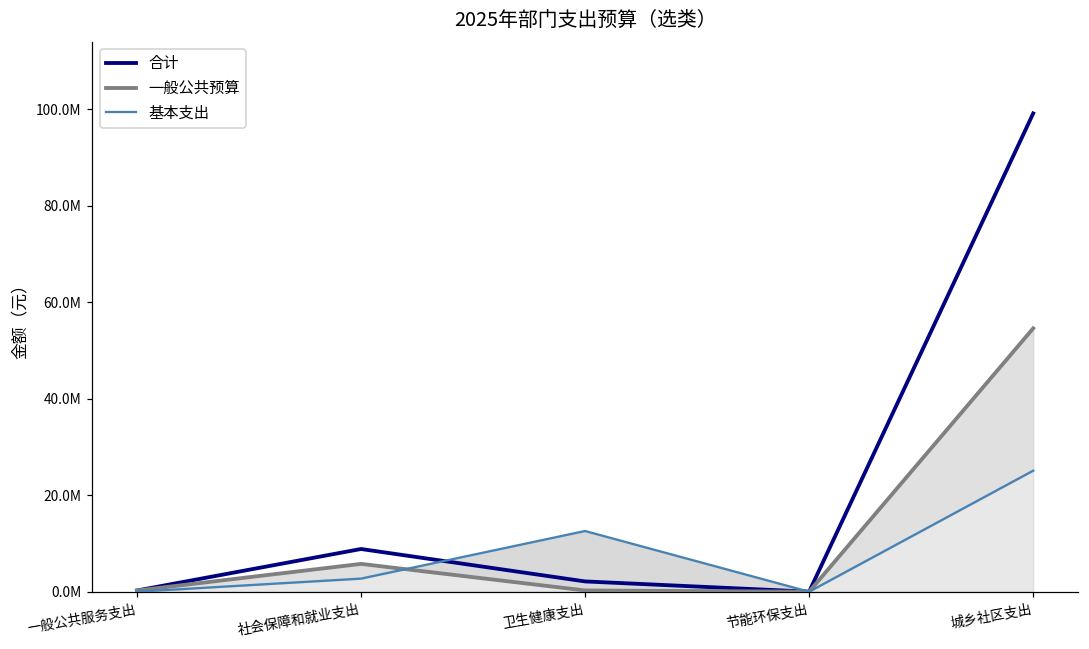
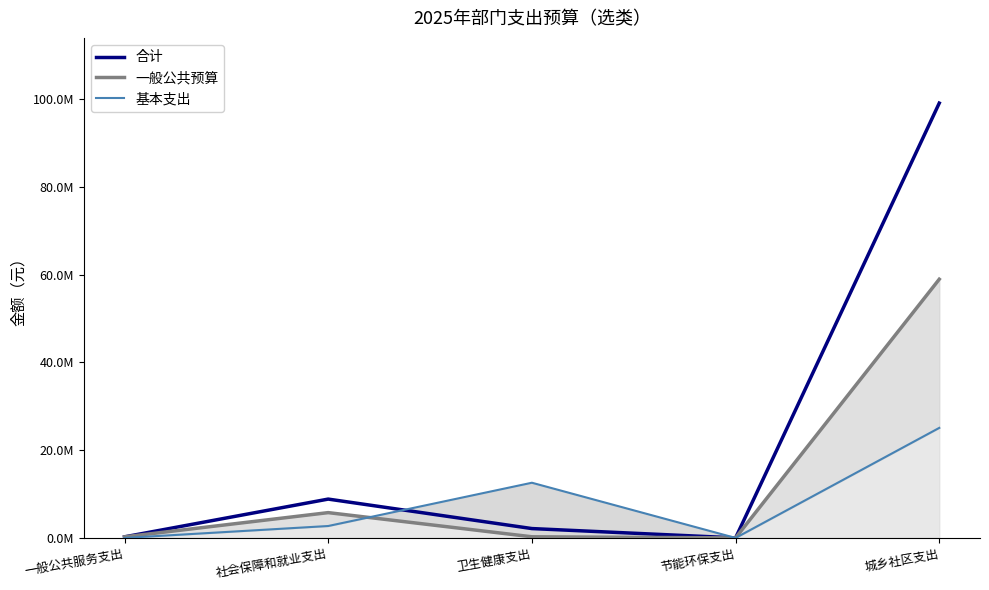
  {
    "合计": {
      "社会保障和就业支出": 9000000,
      "卫生健康支出": 2000000,
      "城乡社区支出": 99000000
    },
    "一般公共预算": {
      "卫生健康支出": 0,
-     "城乡社区支出": 55000000
+     "城乡社区支出": 59000000
    },
    "基本支出": {
      "社会保障和就业支出": 3000000,
      "城乡社区支出": 25000000
    }
  }
